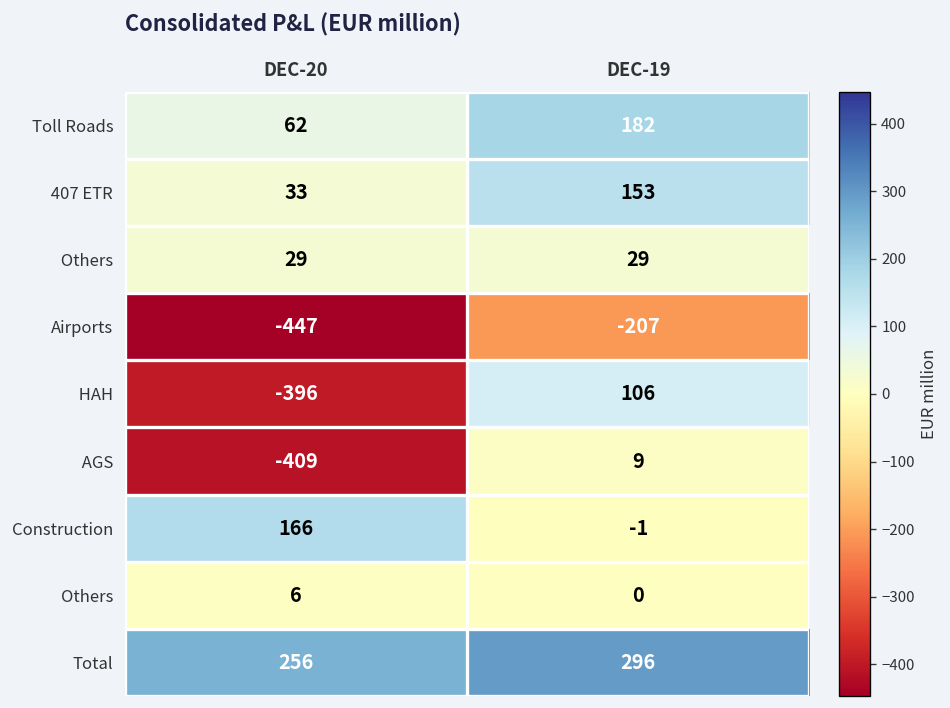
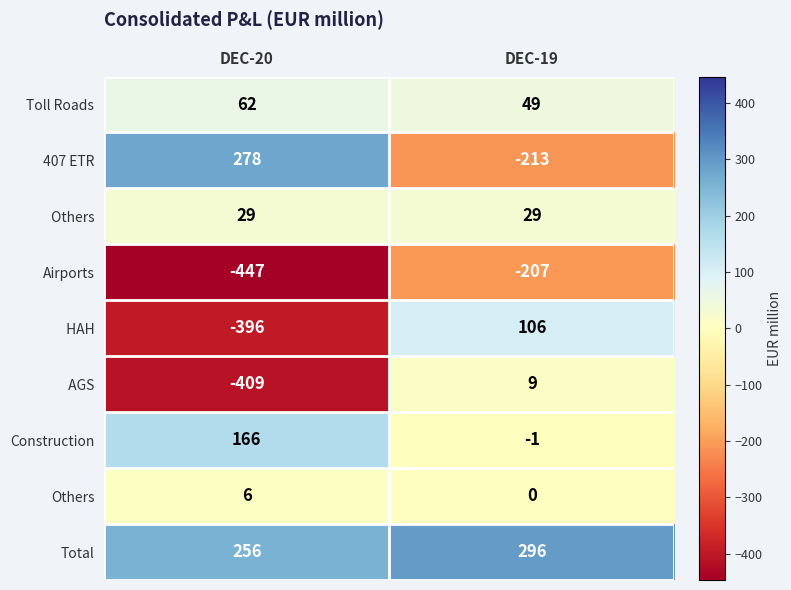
  {
    "Toll Roads": {
      "DEC-20": 62,
-     "DEC-19": 182
+     "DEC-19": 49
    },
    "407 ETR": {
-     "DEC-20": 33,
-     "DEC-19": 153
+     "DEC-20": 278,
+     "DEC-19": -213
    },
    "Airports": {
      "DEC-20": -447,
      "DEC-19": -207
    },
    "HAH": {
      "DEC-20": -396,
      "DEC-19": 106
    },
    "AGS": {
      "DEC-20": -409,
      "DEC-19": 9
    },
    "Construction": {
      "DEC-20": 166,
      "DEC-19": -1
    },
    "Total": {
      "DEC-20": 256,
      "DEC-19": 296
    }
  }
